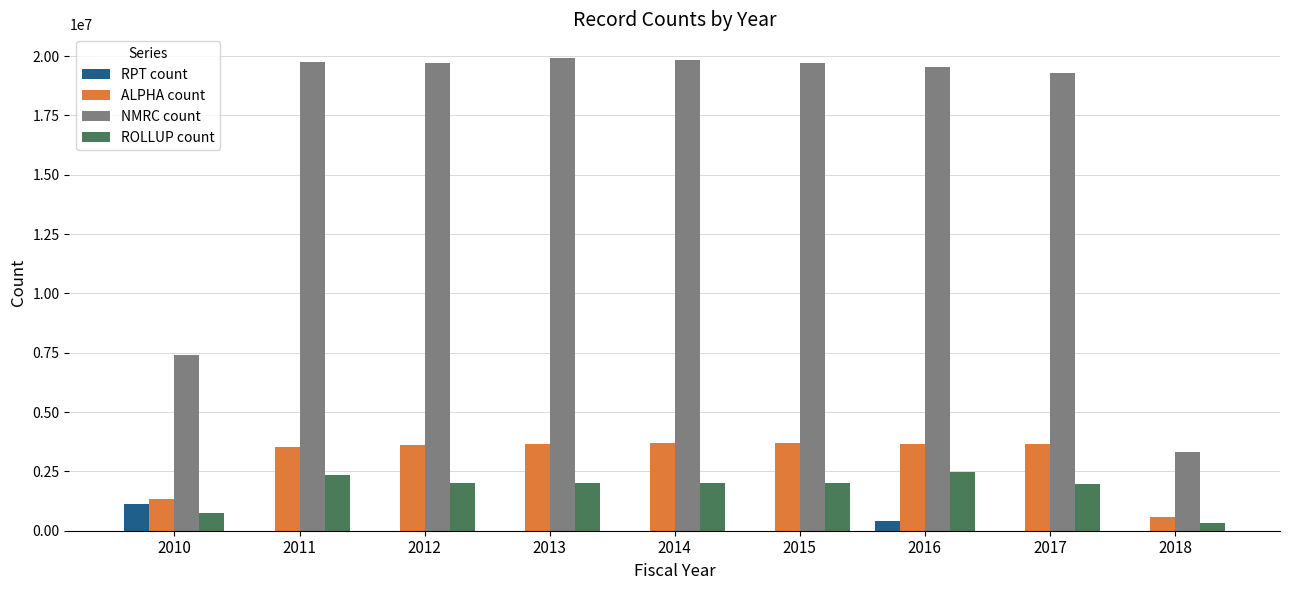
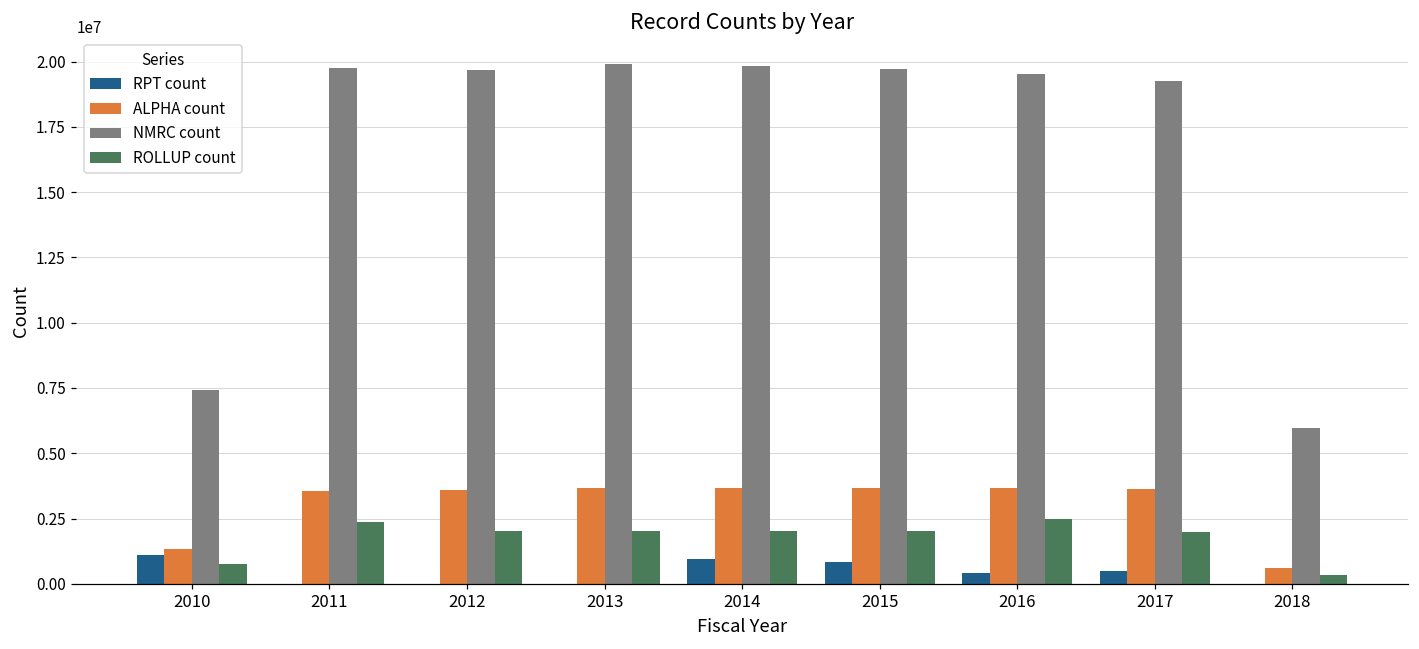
  {
    "RPT count": {
      "2010": 1100000,
-     "2014": 0,
-     "2015": 0,
+     "2014": 1000000,
+     "2015": 800000,
      "2016": 400000,
-     "2017": 0
+     "2017": 500000
    },
    "ALPHA count": {
      "2010": 1400000,
      "2011": 3500000,
      "2012": 3600000,
      "2013": 3700000,
      "2014": 3700000,
      "2015": 3700000,
      "2016": 3700000,
      "2017": 3600000,
      "2018": 600000
    },
    "NMRC count": {
      "2010": 7400000,
      "2011": 19800000,
      "2012": 19700000,
      "2013": 19900000,
      "2014": 19800000,
      "2015": 19700000,
      "2016": 19500000,
      "2017": 19300000,
-     "2018": 3300000
+     "2018": 6000000
    },
    "ROLLUP count": {
      "2010": 700000,
      "2011": 2400000,
      "2012": 2000000,
      "2013": 2000000,
      "2014": 2000000,
      "2015": 2000000,
      "2016": 2500000,
      "2017": 2000000,
      "2018": 300000
    }
  }
